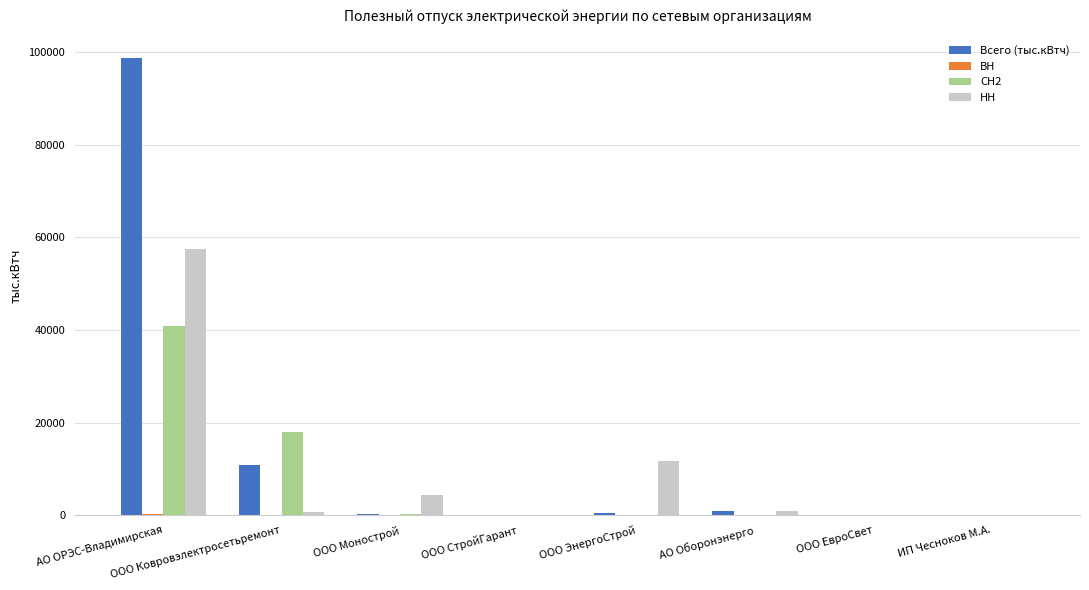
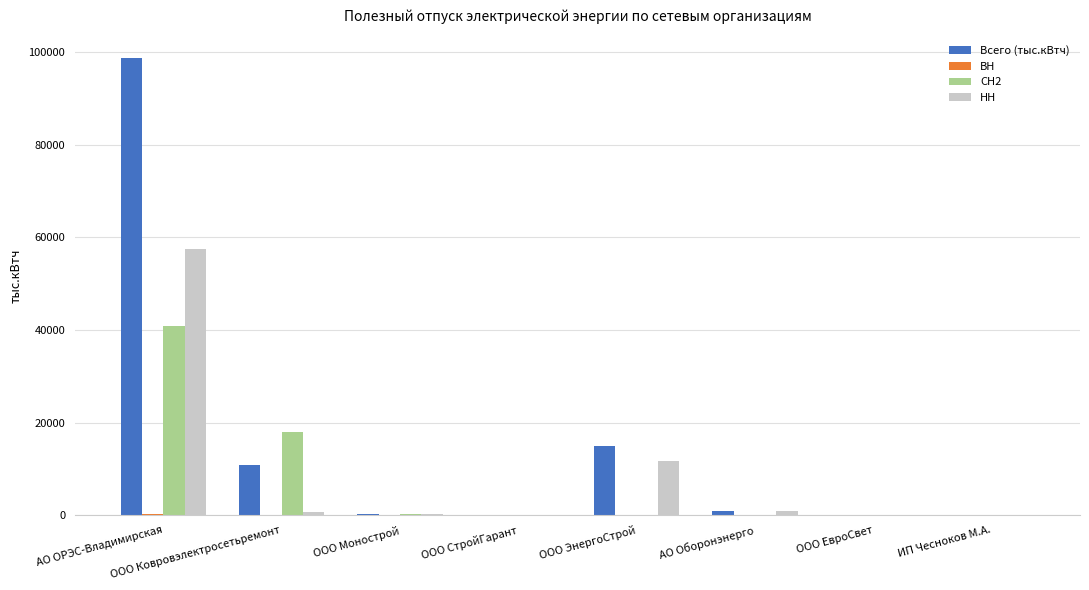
  {
    "Всего (тыс.кВтч)": {
      "АО ОРЭС-Владимирская": 99000,
      "ООО Ковровэлектросетьремонт": 11000,
-     "ООО ЭнергоСтрой": 0,
+     "ООО ЭнергоСтрой": 15000,
      "АО Оборонэнерго": 1000
    },
    "ВН": {
      "ООО Ковровэлектросетьремонт": 0,
      "ООО Монострой": 0,
      "ООО СтройГарант": 0,
      "ООО ЭнергоСтрой": 0,
      "АО Оборонэнерго": 0,
      "ООО ЕвроСвет": 0,
      "ИП Чесноков М.А.": 0
    },
    "СН2": {
      "АО ОРЭС-Владимирская": 41000,
      "ООО Ковровэлектросетьремонт": 18000,
      "ООО ЭнергоСтрой": 0
    },
    "НН": {
      "АО ОРЭС-Владимирская": 57000,
      "ООО Ковровэлектросетьремонт": 1000,
-     "ООО Монострой": 4000,
+     "ООО Монострой": 0,
      "ООО СтройГарант": 0,
      "ООО ЭнергоСтрой": 12000,
      "АО Оборонэнерго": 1000,
      "ИП Чесноков М.А.": 0
    }
  }
